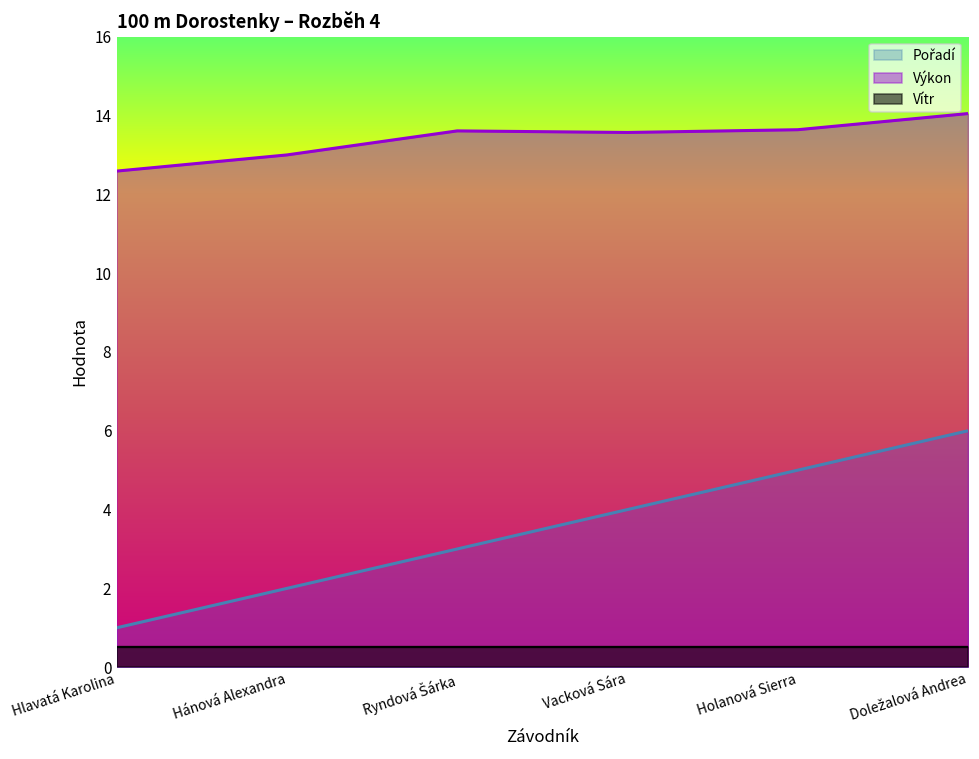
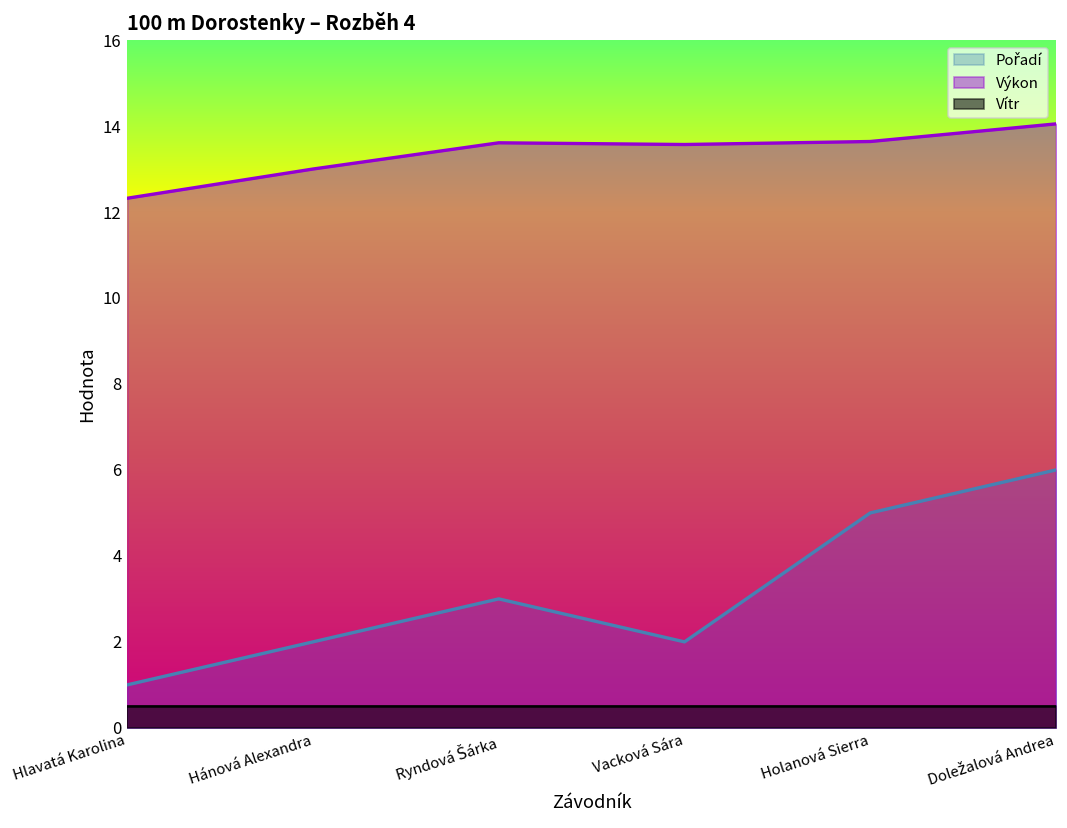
  {
    "Pořadí": {
      "Hlavatá Karolina": 1,
      "Hánová Alexandra": 2,
      "Ryndová Šárka": 3,
-     "Vacková Sára": 4,
+     "Vacková Sára": 2,
      "Holanová Sierra": 5,
      "Doležalová Andrea": 6
    },
    "Výkon": {
-     "Hlavatá Karolina": 12.6,
+     "Hlavatá Karolina": 12.3,
      "Hánová Alexandra": 13.0,
      "Ryndová Šárka": 13.6,
      "Vacková Sára": 13.6,
      "Holanová Sierra": 13.6,
      "Doležalová Andrea": 14.1
    },
    "Vítr": {
      "Hlavatá Karolina": 0.5,
      "Hánová Alexandra": 0.5,
      "Ryndová Šárka": 0.5,
      "Vacková Sára": 0.5,
      "Holanová Sierra": 0.5,
      "Doležalová Andrea": 0.5
    }
  }
